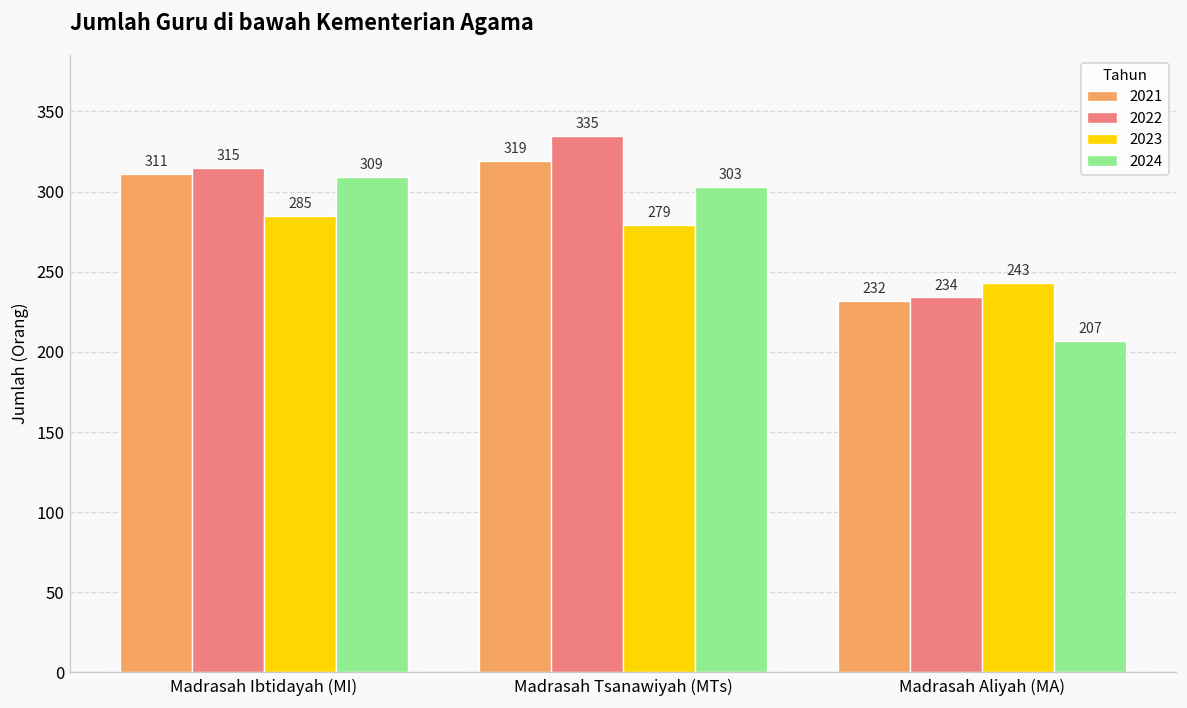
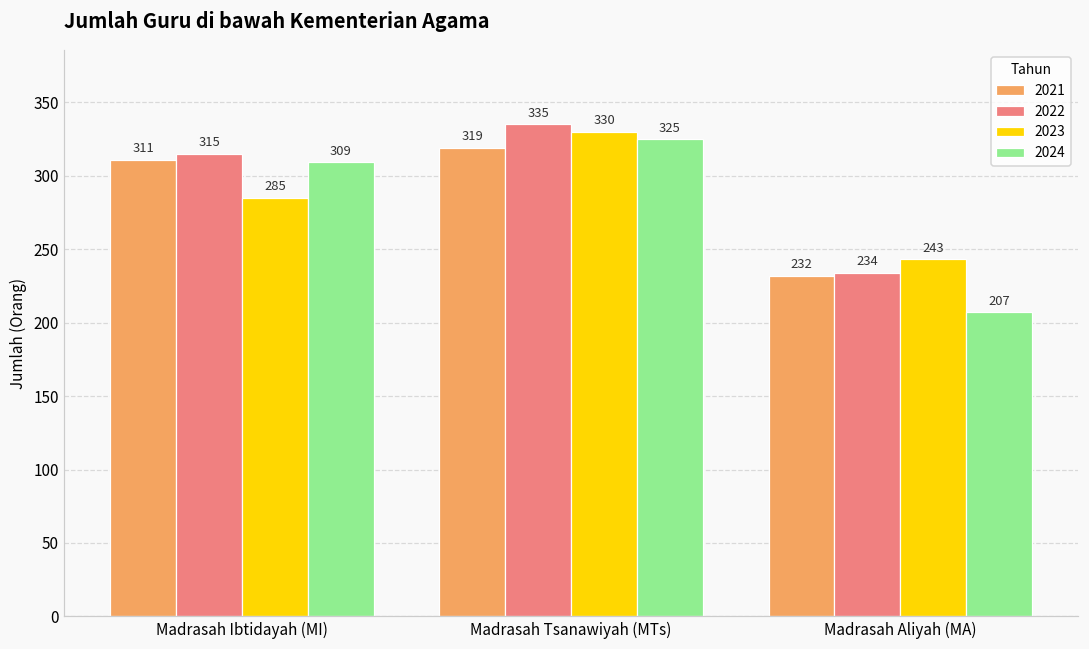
  {
    "2023": {
      "Madrasah Ibtidayah (MI)": 285,
-     "Madrasah Tsanawiyah (MTs)": 279,
+     "Madrasah Tsanawiyah (MTs)": 330,
      "Madrasah Aliyah (MA)": 243
    },
    "2024": {
      "Madrasah Ibtidayah (MI)": 309,
-     "Madrasah Tsanawiyah (MTs)": 303,
+     "Madrasah Tsanawiyah (MTs)": 325,
      "Madrasah Aliyah (MA)": 207
    }
  }
